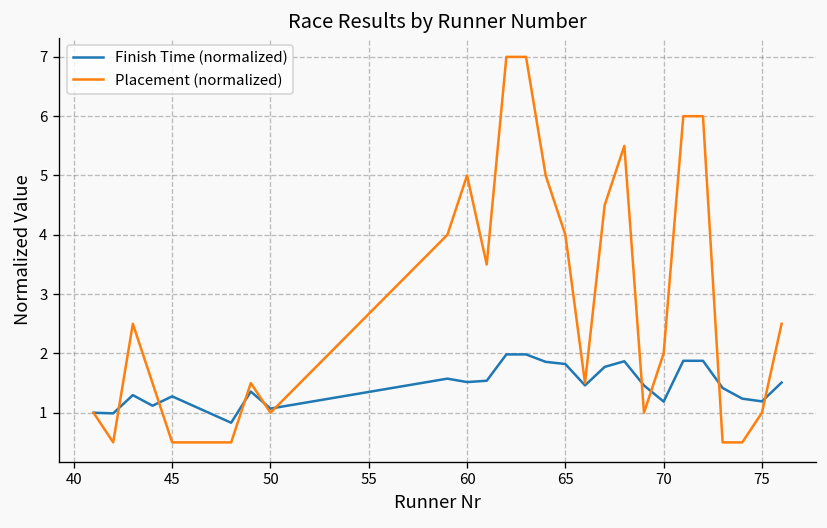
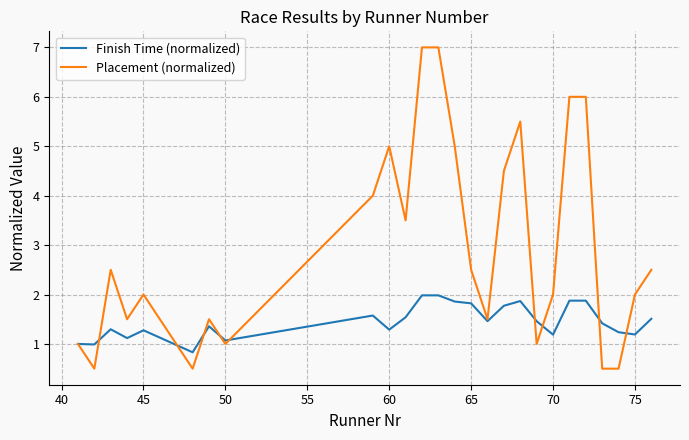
  {
    "Finish Time (normalized)": {
      "45": 1.3,
      "50": 1.1,
-     "60": 1.5,
+     "60": 1.3,
      "65": 1.8,
      "70": 1.2,
      "75": 1.2
    },
    "Placement (normalized)": {
-     "45": 0.5,
+     "45": 2.0,
      "50": 1.0,
      "60": 5.0,
-     "65": 4.0,
+     "65": 2.5,
      "70": 2.0,
-     "75": 1.0
+     "75": 2.0
    }
  }
